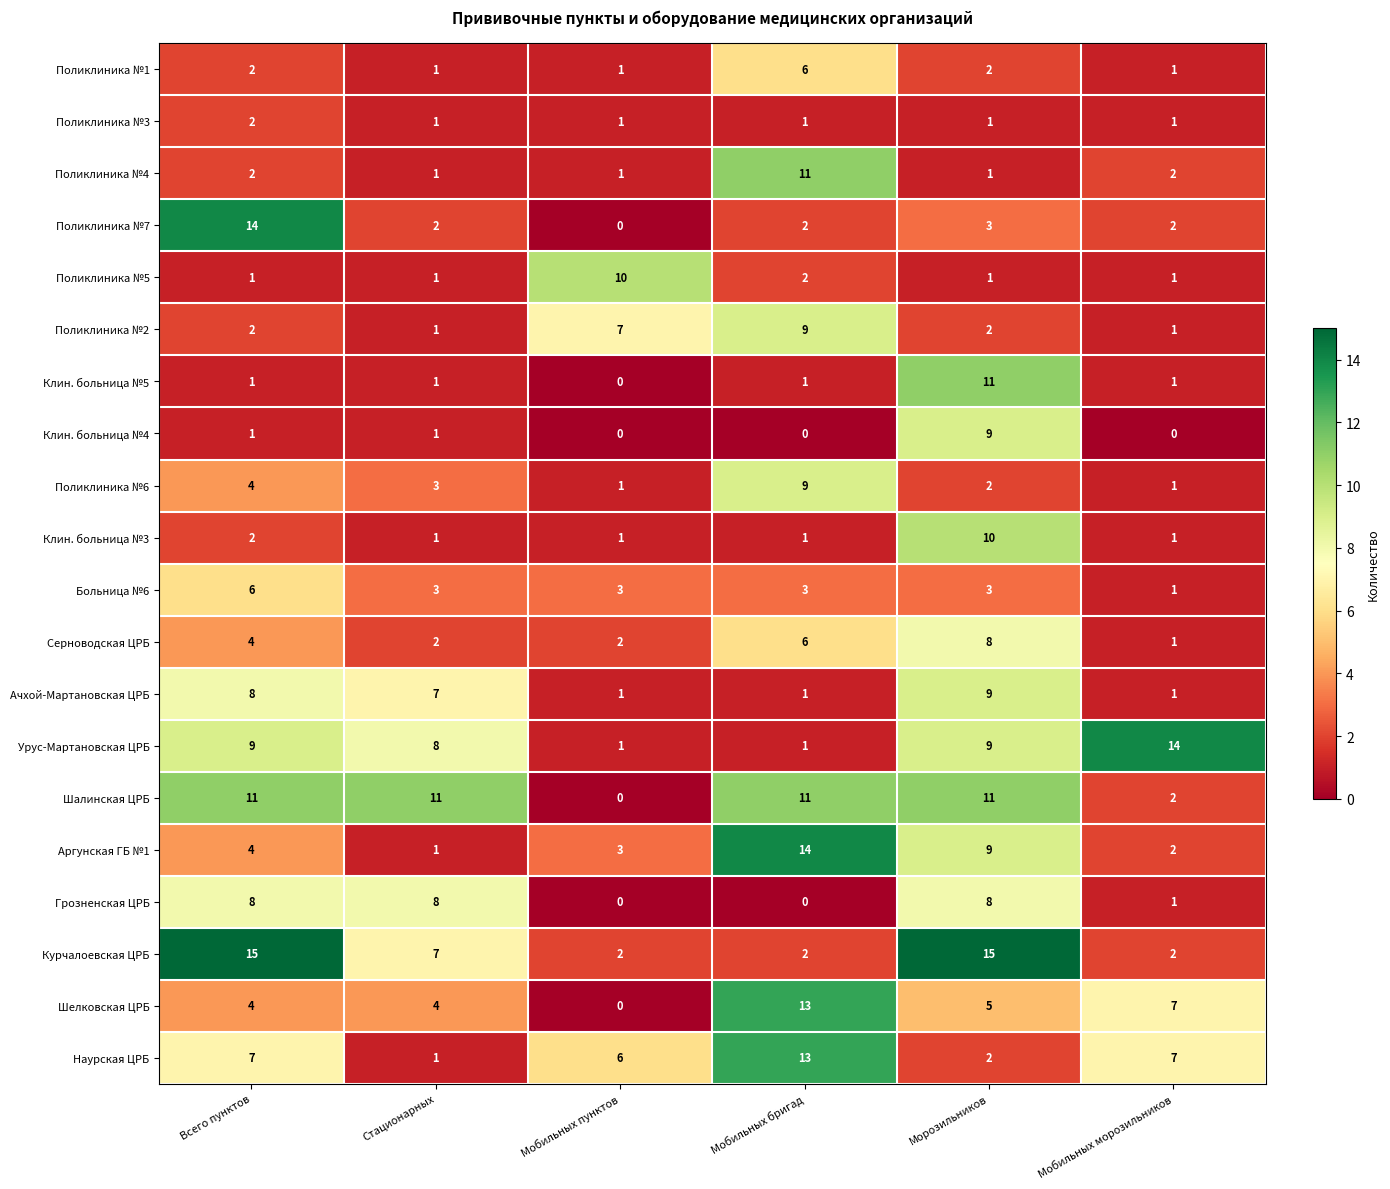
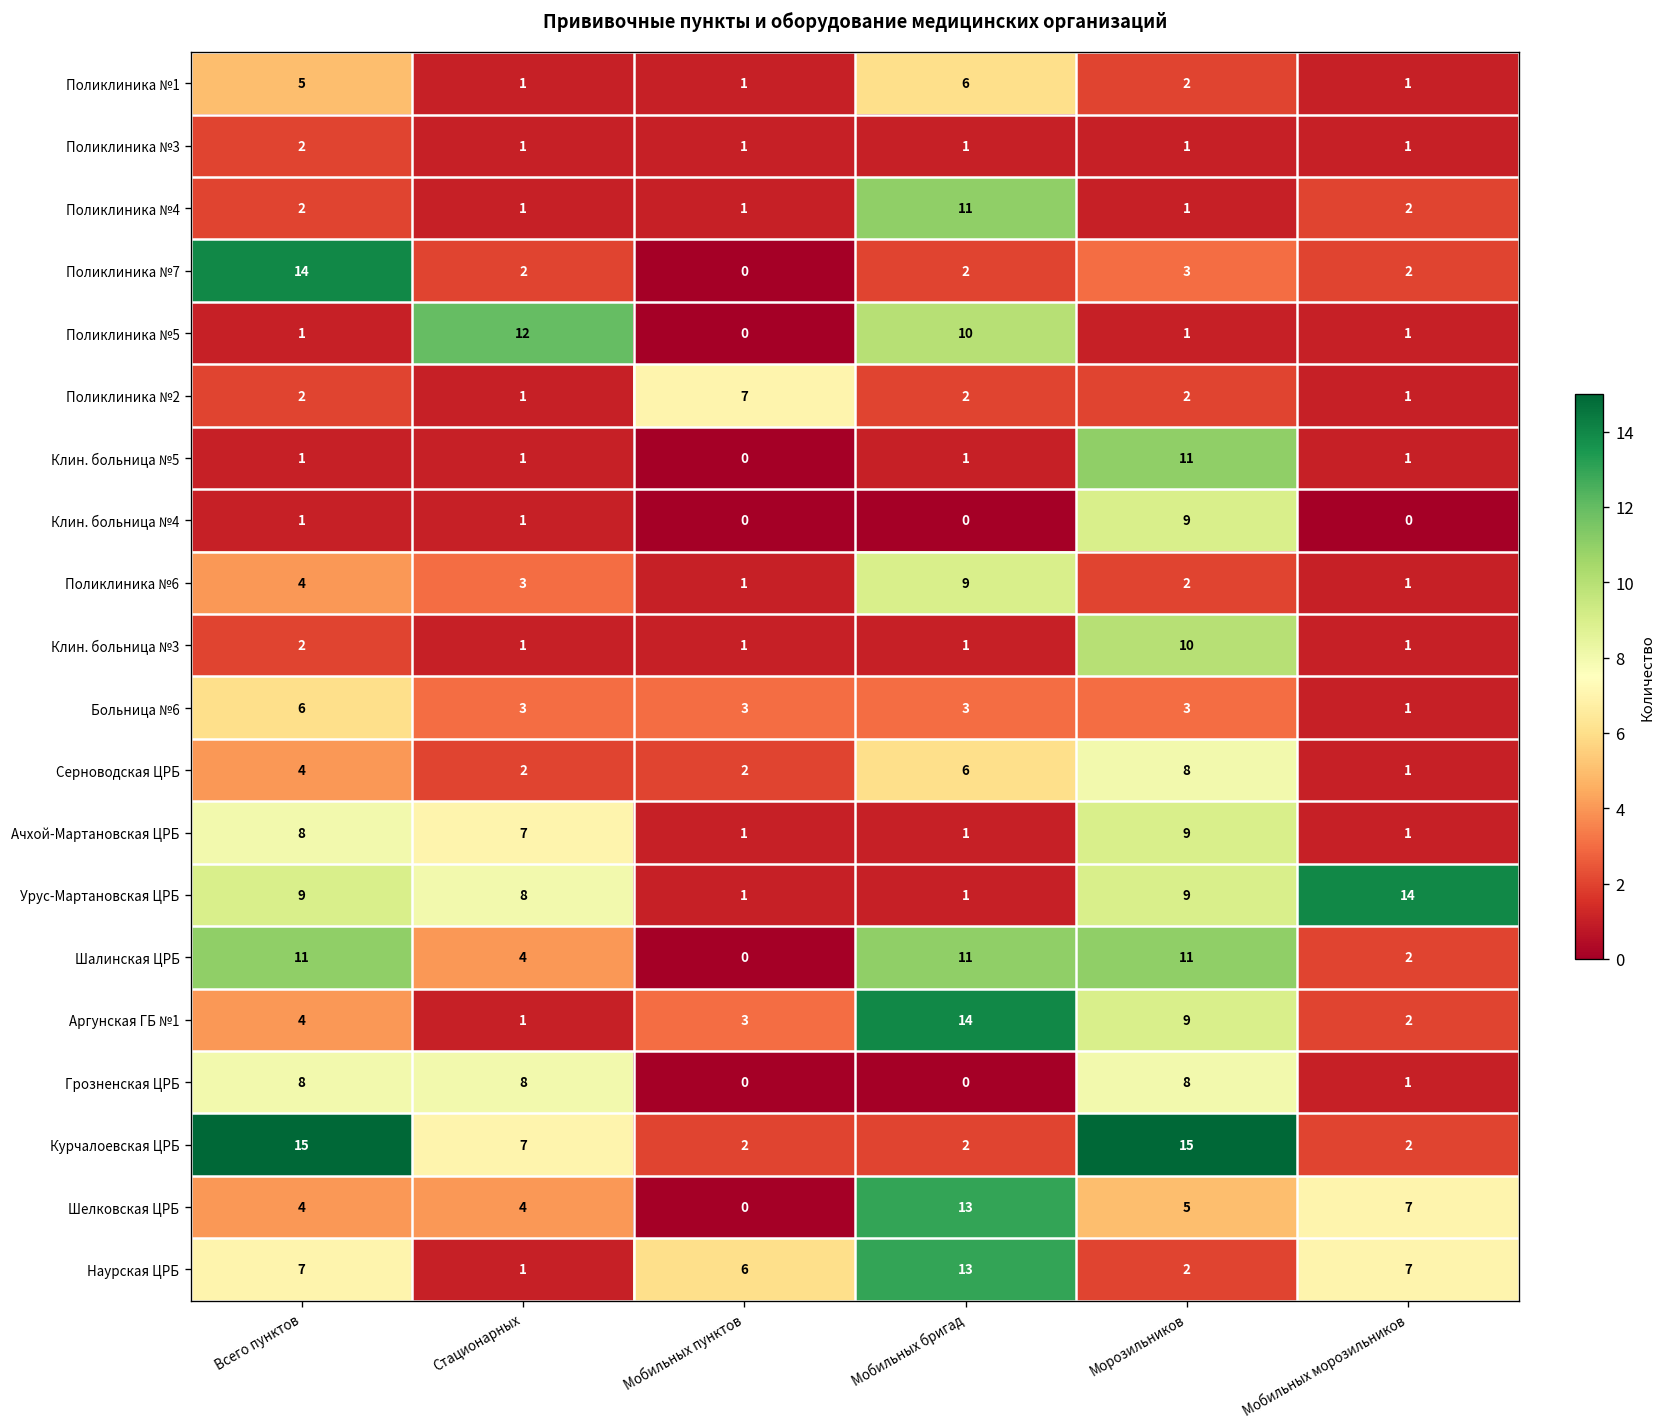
  {
    "Поликлиника №1": {
-     "Всего пунктов": 2,
+     "Всего пунктов": 5,
      "Стационарных": 1,
      "Мобильных пунктов": 1,
      "Мобильных бригад": 6,
      "Морозильников": 2,
      "Мобильных морозильников": 1
    },
    "Поликлиника №3": {
      "Всего пунктов": 2,
      "Стационарных": 1,
      "Мобильных пунктов": 1,
      "Мобильных бригад": 1,
      "Морозильников": 1,
      "Мобильных морозильников": 1
    },
    "Поликлиника №4": {
      "Всего пунктов": 2,
      "Стационарных": 1,
      "Мобильных пунктов": 1,
      "Мобильных бригад": 11,
      "Морозильников": 1,
      "Мобильных морозильников": 2
    },
    "Поликлиника №7": {
      "Всего пунктов": 14,
      "Стационарных": 2,
      "Мобильных пунктов": 0,
      "Мобильных бригад": 2,
      "Морозильников": 3,
      "Мобильных морозильников": 2
    },
    "Поликлиника №5": {
      "Всего пунктов": 1,
-     "Стационарных": 1,
-     "Мобильных пунктов": 10,
-     "Мобильных бригад": 2,
+     "Стационарных": 12,
+     "Мобильных пунктов": 0,
+     "Мобильных бригад": 10,
      "Морозильников": 1,
      "Мобильных морозильников": 1
    },
    "Поликлиника №2": {
      "Всего пунктов": 2,
      "Стационарных": 1,
      "Мобильных пунктов": 7,
-     "Мобильных бригад": 9,
+     "Мобильных бригад": 2,
      "Морозильников": 2,
      "Мобильных морозильников": 1
    },
    "Клин. больница №5": {
      "Всего пунктов": 1,
      "Стационарных": 1,
      "Мобильных пунктов": 0,
      "Мобильных бригад": 1,
      "Морозильников": 11,
      "Мобильных морозильников": 1
    },
    "Клин. больница №4": {
      "Всего пунктов": 1,
      "Стационарных": 1,
      "Мобильных пунктов": 0,
      "Мобильных бригад": 0,
      "Морозильников": 9,
      "Мобильных морозильников": 0
    },
    "Поликлиника №6": {
      "Всего пунктов": 4,
      "Стационарных": 3,
      "Мобильных пунктов": 1,
      "Мобильных бригад": 9,
      "Морозильников": 2,
      "Мобильных морозильников": 1
    },
    "Клин. больница №3": {
      "Всего пунктов": 2,
      "Стационарных": 1,
      "Мобильных пунктов": 1,
      "Мобильных бригад": 1,
      "Морозильников": 10,
      "Мобильных морозильников": 1
    },
    "Больница №6": {
      "Всего пунктов": 6,
      "Стационарных": 3,
      "Мобильных пунктов": 3,
      "Мобильных бригад": 3,
      "Морозильников": 3,
      "Мобильных морозильников": 1
    },
    "Серноводская ЦРБ": {
      "Всего пунктов": 4,
      "Стационарных": 2,
      "Мобильных пунктов": 2,
      "Мобильных бригад": 6,
      "Морозильников": 8,
      "Мобильных морозильников": 1
    },
    "Ачхой-Мартановская ЦРБ": {
      "Всего пунктов": 8,
      "Стационарных": 7,
      "Мобильных пунктов": 1,
      "Мобильных бригад": 1,
      "Морозильников": 9,
      "Мобильных морозильников": 1
    },
    "Урус-Мартановская ЦРБ": {
      "Всего пунктов": 9,
      "Стационарных": 8,
      "Мобильных пунктов": 1,
      "Мобильных бригад": 1,
      "Морозильников": 9,
      "Мобильных морозильников": 14
    },
    "Шалинская ЦРБ": {
      "Всего пунктов": 11,
-     "Стационарных": 11,
+     "Стационарных": 4,
      "Мобильных пунктов": 0,
      "Мобильных бригад": 11,
      "Морозильников": 11,
      "Мобильных морозильников": 2
    },
    "Аргунская ГБ №1": {
      "Всего пунктов": 4,
      "Стационарных": 1,
      "Мобильных пунктов": 3,
      "Мобильных бригад": 14,
      "Морозильников": 9,
      "Мобильных морозильников": 2
    },
    "Грозненская ЦРБ": {
      "Всего пунктов": 8,
      "Стационарных": 8,
      "Мобильных пунктов": 0,
      "Мобильных бригад": 0,
      "Морозильников": 8,
      "Мобильных морозильников": 1
    },
    "Курчалоевская ЦРБ": {
      "Всего пунктов": 15,
      "Стационарных": 7,
      "Мобильных пунктов": 2,
      "Мобильных бригад": 2,
      "Морозильников": 15,
      "Мобильных морозильников": 2
    },
    "Шелковская ЦРБ": {
      "Всего пунктов": 4,
      "Стационарных": 4,
      "Мобильных пунктов": 0,
      "Мобильных бригад": 13,
      "Морозильников": 5,
      "Мобильных морозильников": 7
    },
    "Наурская ЦРБ": {
      "Всего пунктов": 7,
      "Стационарных": 1,
      "Мобильных пунктов": 6,
      "Мобильных бригад": 13,
      "Морозильников": 2,
      "Мобильных морозильников": 7
    }
  }
